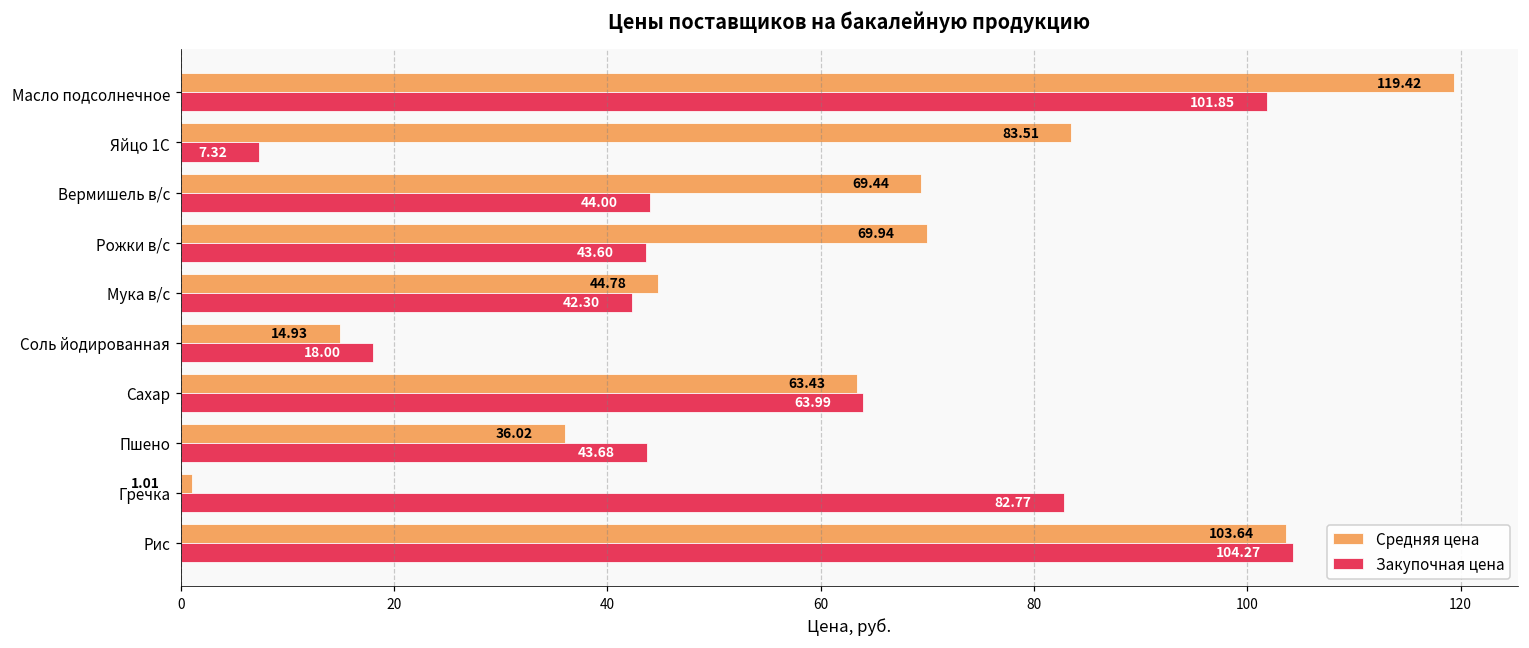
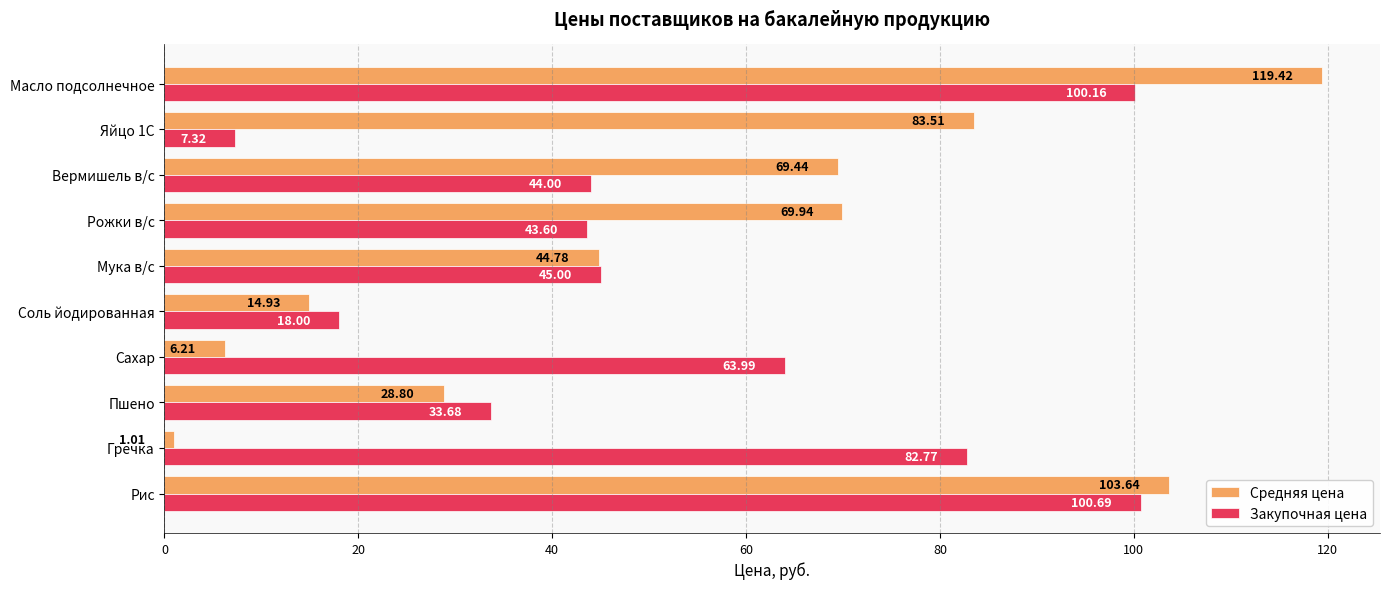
  {
    "Средняя цена": {
      "Масло подсолнечное": 119.42,
      "Яйцо 1С": 83.51,
      "Вермишель в/с": 69.44,
      "Рожки в/с": 69.94,
      "Мука в/с": 44.78,
      "Соль йодированная": 14.93,
-     "Сахар": 63.43,
-     "Пшено": 36.02,
+     "Сахар": 6.21,
+     "Пшено": 28.80,
      "Рис": 103.64
    },
    "Закупочная цена": {
-     "Масло подсолнечное": 101.85,
+     "Масло подсолнечное": 100.16,
      "Яйцо 1С": 7.32,
      "Вермишель в/с": 44.00,
      "Рожки в/с": 43.60,
-     "Мука в/с": 42.30,
+     "Мука в/с": 45.00,
      "Соль йодированная": 18.00,
      "Сахар": 63.99,
-     "Пшено": 43.68,
+     "Пшено": 33.68,
      "Гречка": 82.77,
-     "Рис": 104.27
+     "Рис": 100.69
    }
  }
